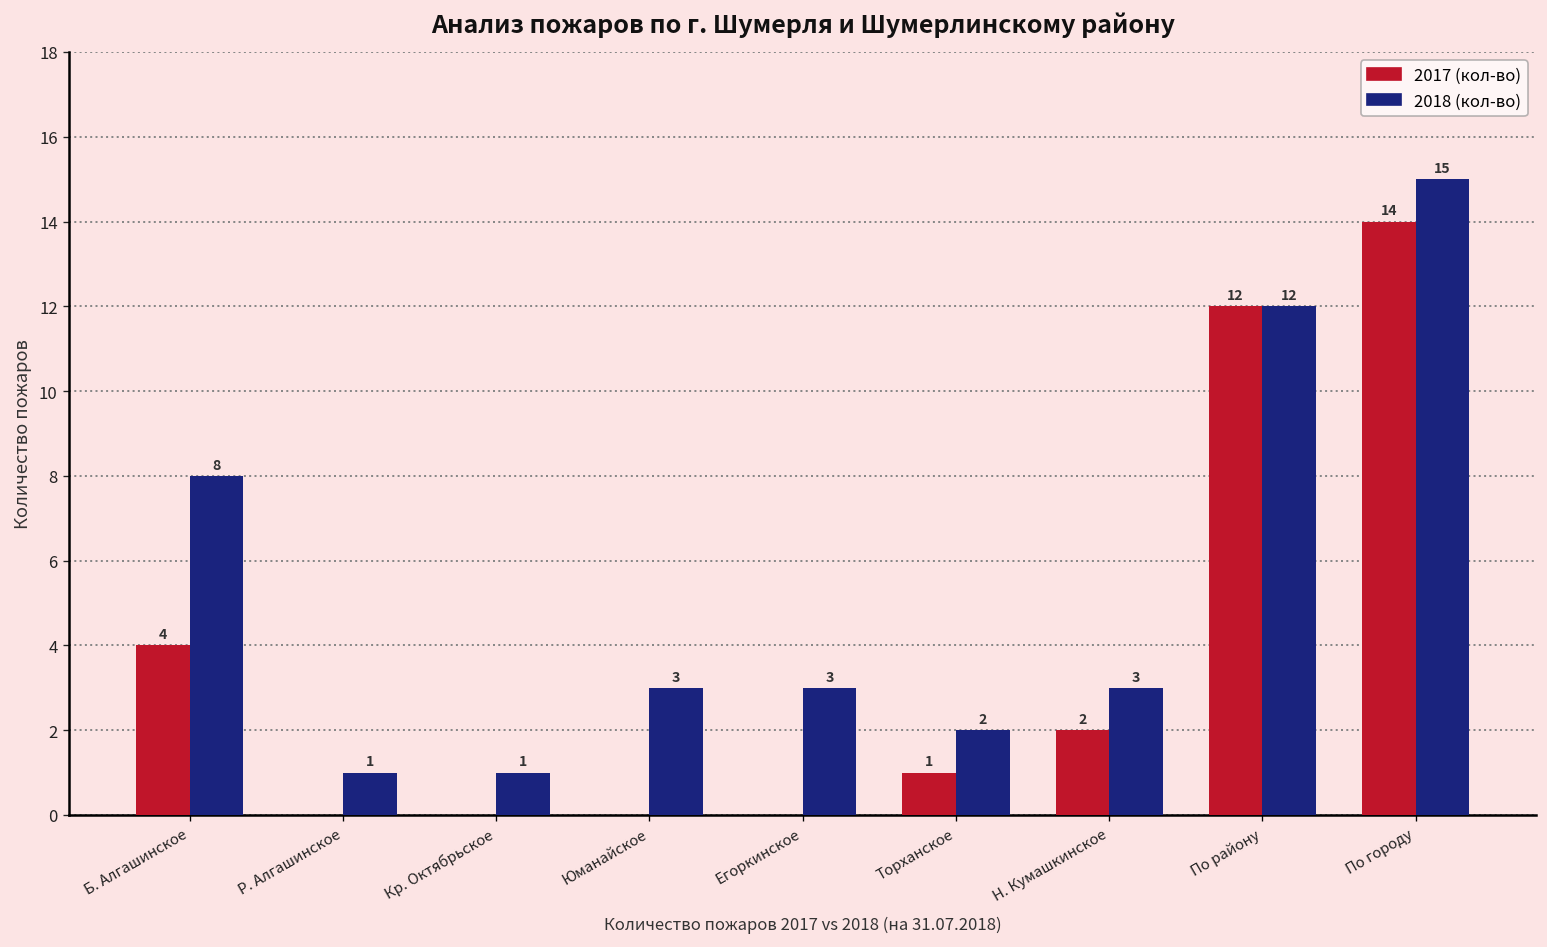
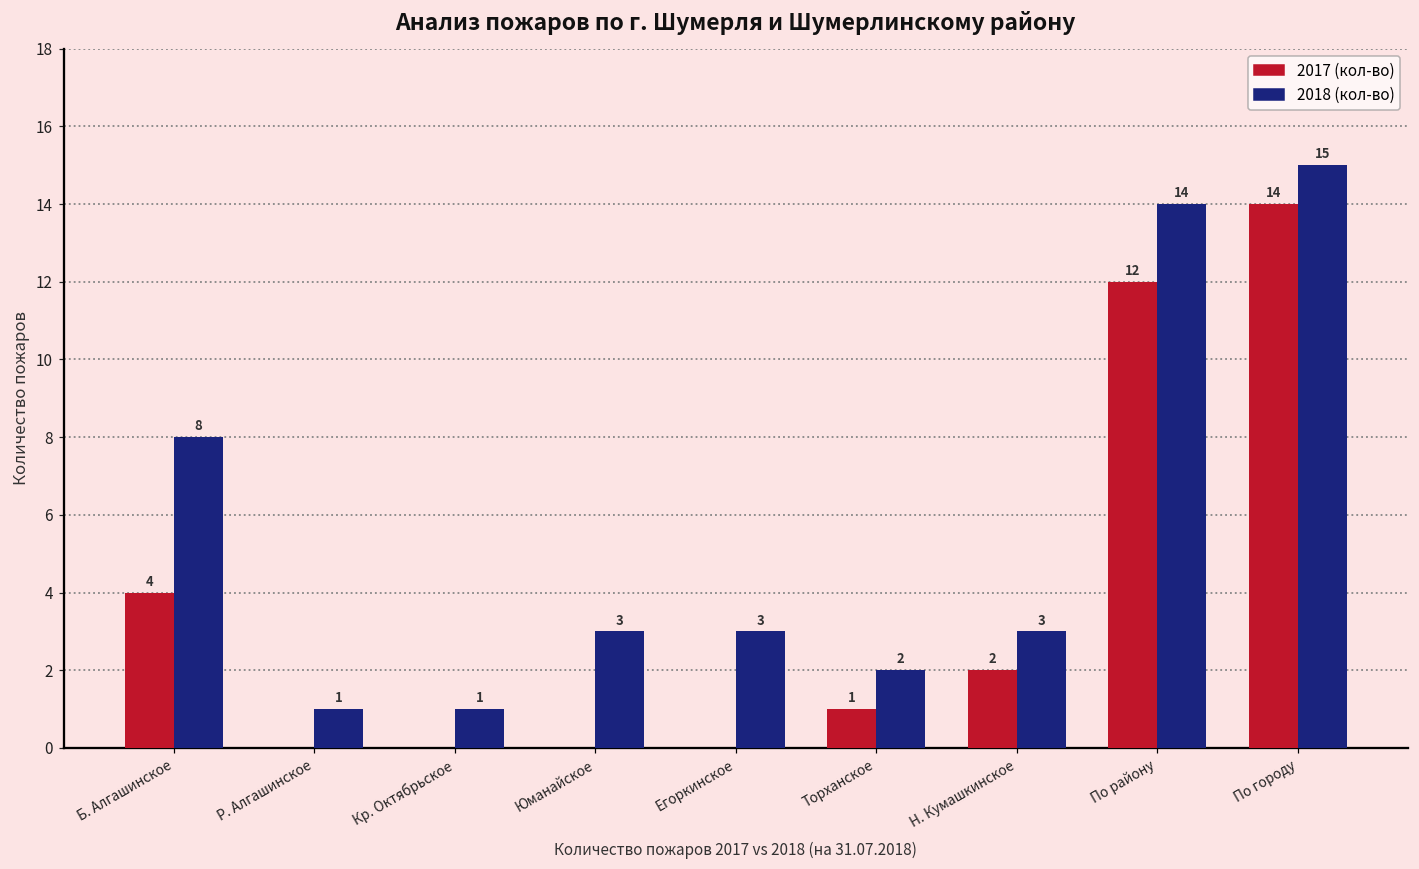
  {
    "2017 (кол-во)": {
      "Б. Алгашинское": 4,
      "Торханское": 1,
      "Н. Кумашкинское": 2,
      "По району": 12,
      "По городу": 14
    },
    "2018 (кол-во)": {
      "Б. Алгашинское": 8,
      "Р. Алгашинское": 1,
      "Кр. Октябрьское": 1,
      "Юманайское": 3,
      "Егоркинское": 3,
      "Торханское": 2,
      "Н. Кумашкинское": 3,
-     "По району": 12,
+     "По району": 14,
      "По городу": 15
    }
  }
